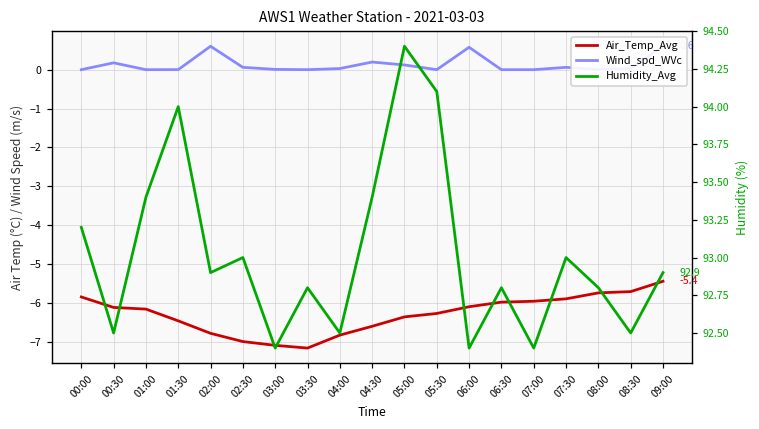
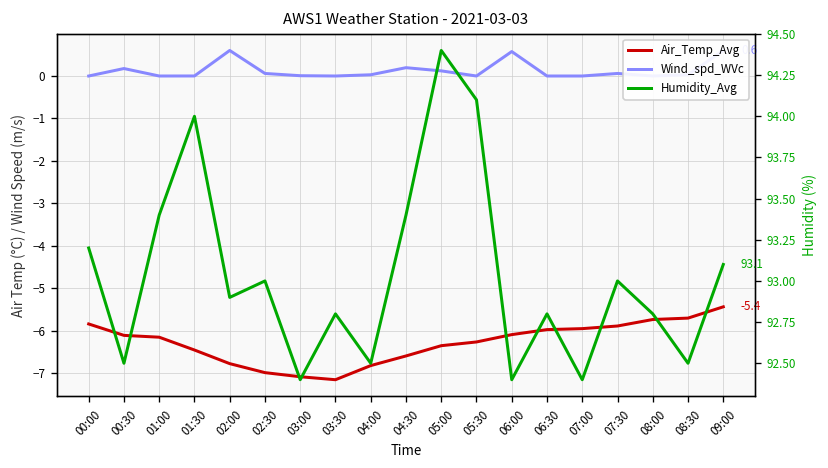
  {
    "Humidity_Avg": {
-     "09:00": 92.9
+     "09:00": 93.1
    }
  }
